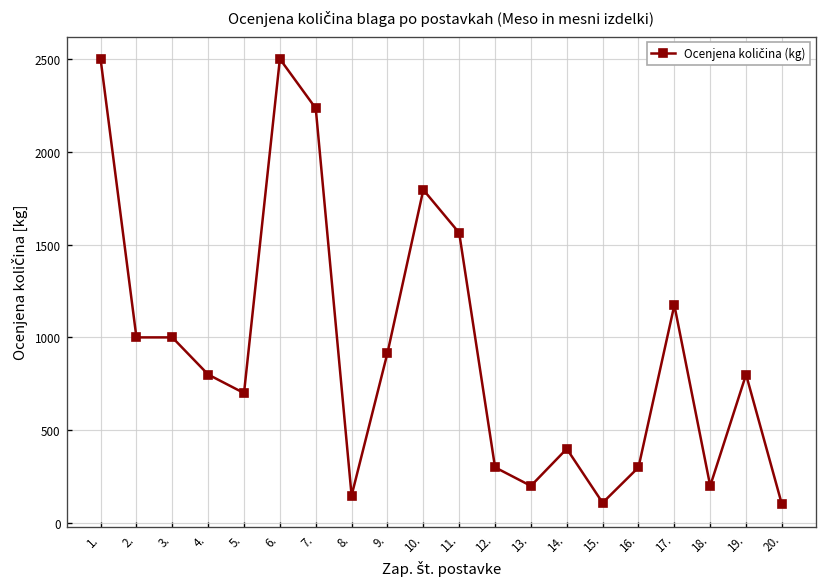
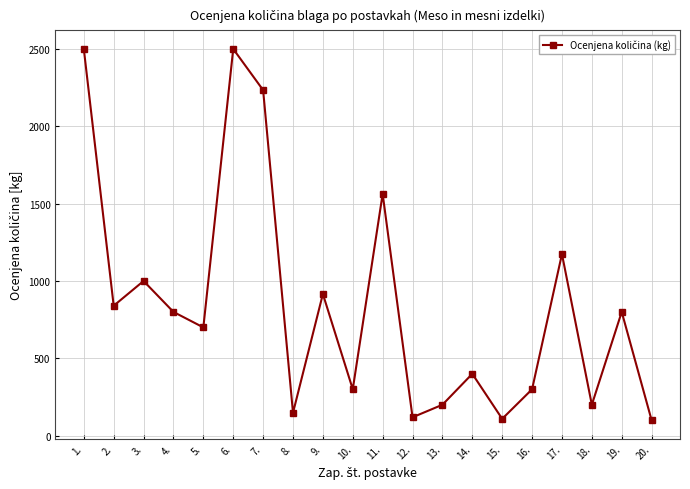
  {
    "1.": 2500,
-   "2.": 1000,
+   "2.": 840,
    "3.": 1000,
    "4.": 800,
    "5.": 700,
    "6.": 2500,
    "7.": 2230,
    "8.": 150,
    "9.": 920,
-   "10.": 1800,
+   "10.": 300,
    "11.": 1560,
-   "12.": 300,
+   "12.": 120,
    "13.": 200,
    "14.": 400,
    "15.": 110,
    "16.": 300,
    "17.": 1170,
    "18.": 200,
    "19.": 800,
    "20.": 100
  }
